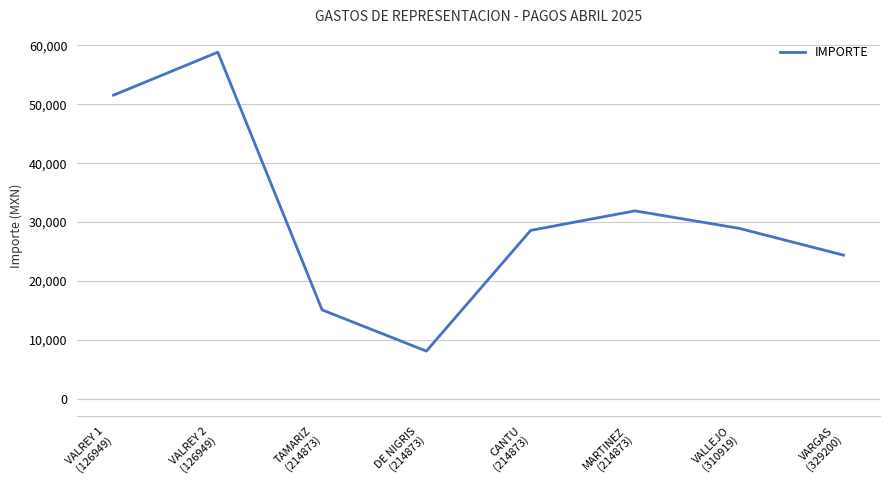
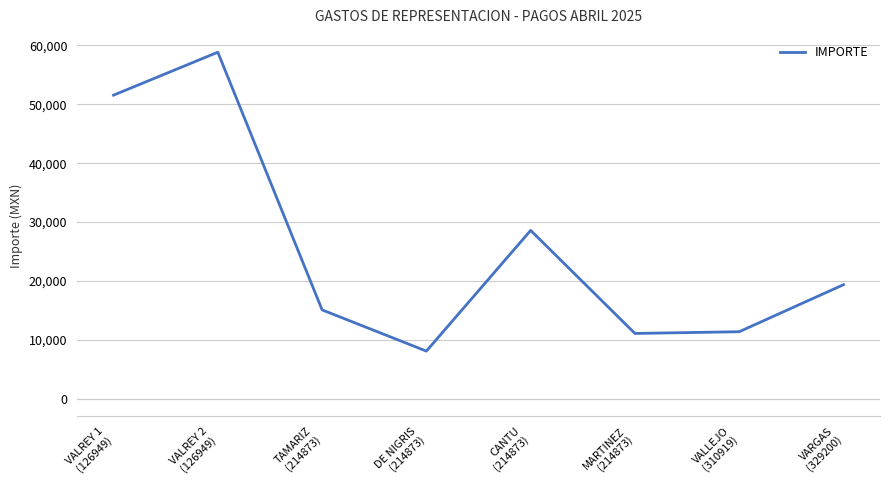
  {
    "VALREY 1 (126949)": "52,000",
    "VALREY 2 (126949)": "59,000",
    "TAMARIZ (214873)": "15,000",
    "DE NIGRIS (214873)": "8,000",
    "CANTU (214873)": "29,000",
-   "MARTINEZ (214873)": "32,000",
-   "VALLEJO (310919)": "29,000",
-   "VARGAS (329200)": "24,000"
+   "MARTINEZ (214873)": "11,000",
+   "VALLEJO (310919)": "11,000",
+   "VARGAS (329200)": "19,000"
  }
